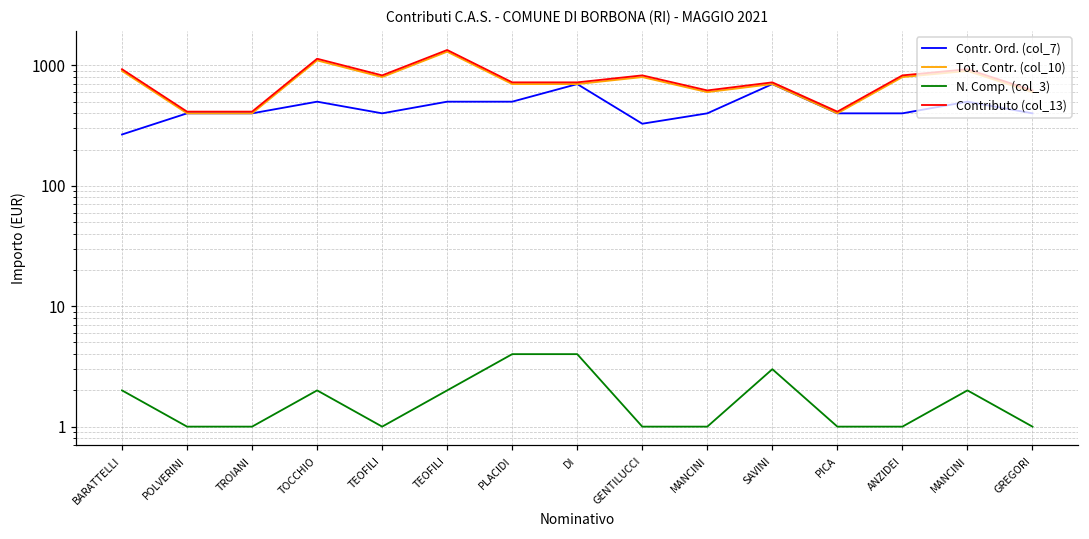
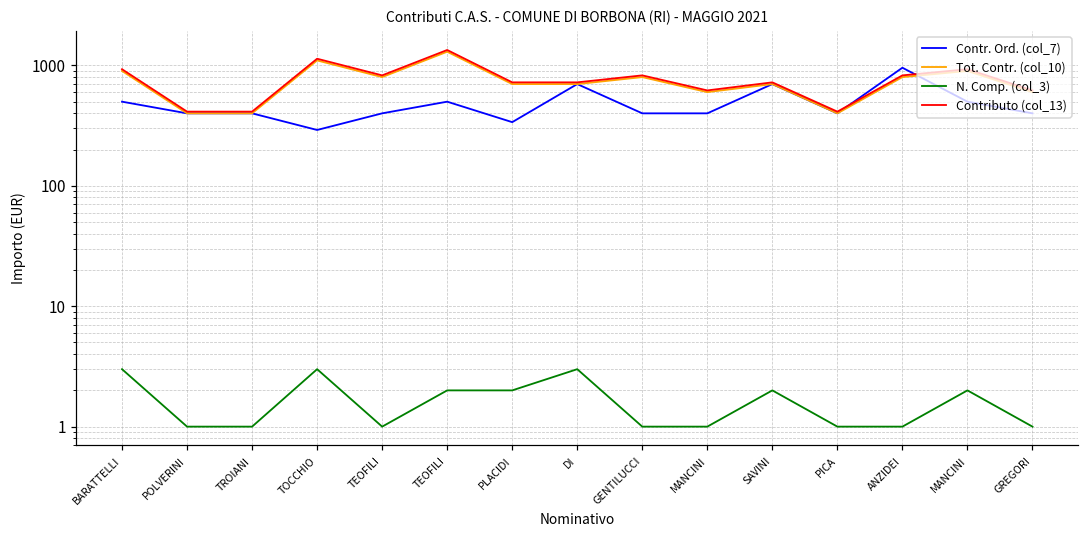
  {
    "Contr. Ord. (col_7)": {
-     "BARATTELLI": 270,
-     "TOCCHIO": 500,
-     "PLACIDI": 500,
-     "GENTILUCCI": 330,
-     "ANZIDEI": 400
+     "BARATTELLI": 500,
+     "TOCCHIO": 290,
+     "PLACIDI": 340,
+     "GENTILUCCI": 400,
+     "ANZIDEI": 1000
    },
    "N. Comp. (col_3)": {
-     "BARATTELLI": 2,
+     "BARATTELLI": 3,
      "POLVERINI": 1,
      "TROIANI": 1,
-     "TOCCHIO": 2,
-     "PLACIDI": 4,
-     "DI": 4,
+     "TOCCHIO": 3,
+     "PLACIDI": 2,
+     "DI": 3,
      "GENTILUCCI": 1,
-     "SAVINI": 3,
+     "SAVINI": 2,
      "PICA": 1,
      "ANZIDEI": 1,
      "GREGORI": 1
    }
  }
